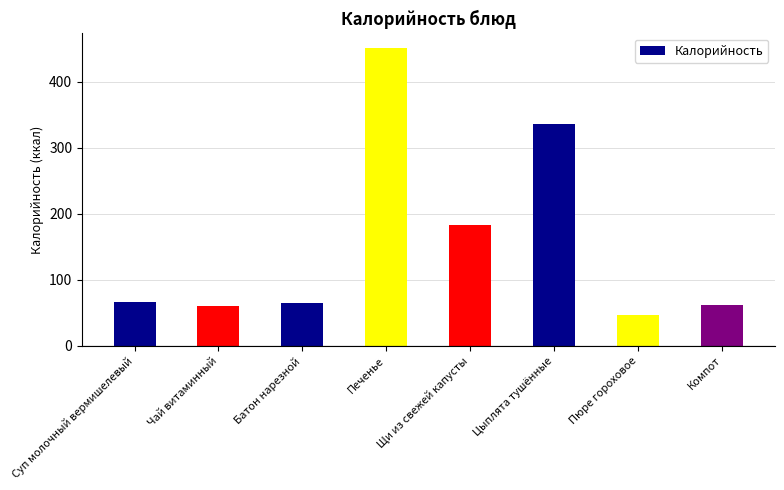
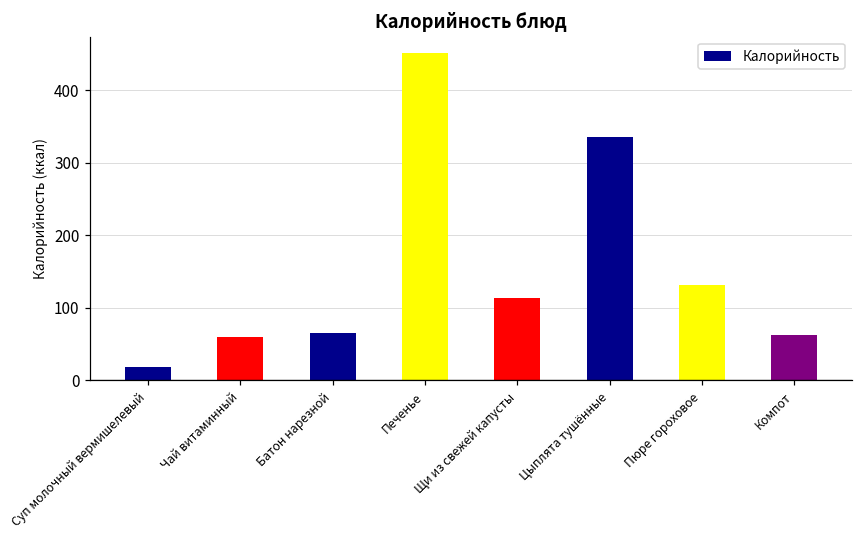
  {
-   "Суп молочный вермишелевый": 70,
+   "Суп молочный вермишелевый": 20,
    "Чай витаминный": 60,
    "Батон нарезной": 60,
    "Печенье": 450,
-   "Щи из свежей капусты": 180,
+   "Щи из свежей капусты": 110,
    "Цыплята тушённые": 340,
-   "Пюре гороховое": 50,
+   "Пюре гороховое": 130,
    "Компот": 60
  }
